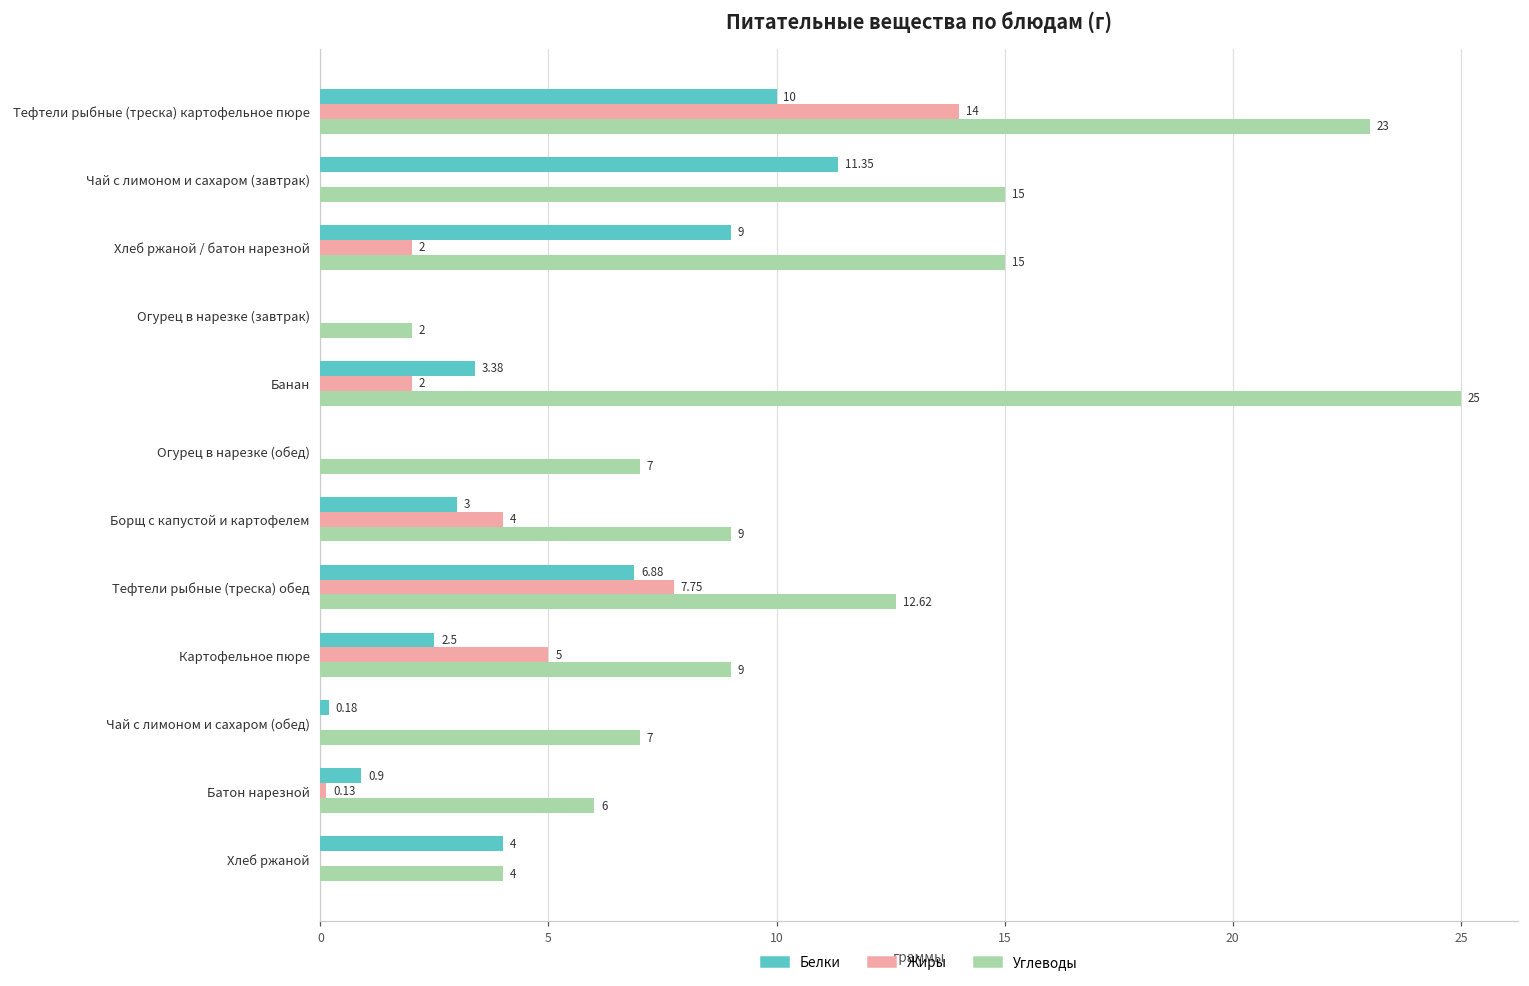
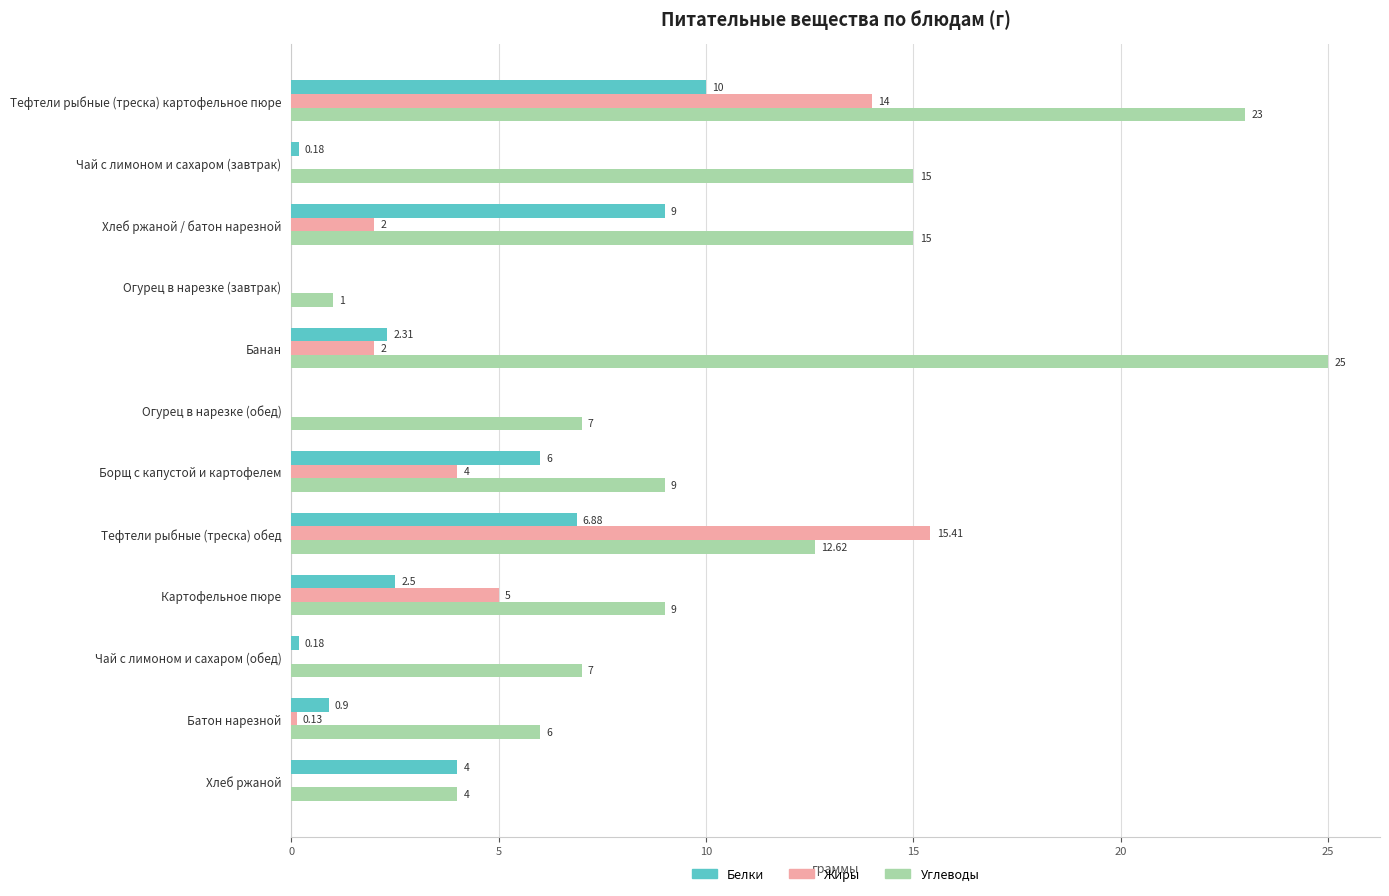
  {
    "Белки": {
      "Тефтели рыбные (треска) картофельное пюре": 10,
-     "Чай с лимоном и сахаром (завтрак)": 11.35,
+     "Чай с лимоном и сахаром (завтрак)": 0.18,
      "Хлеб ржаной / батон нарезной": 9,
-     "Банан": 3.38,
-     "Борщ с капустой и картофелем": 3,
+     "Банан": 2.31,
+     "Борщ с капустой и картофелем": 6,
      "Тефтели рыбные (треска) обед": 6.88,
      "Картофельное пюре": 2.5,
      "Чай с лимоном и сахаром (обед)": 0.18,
      "Батон нарезной": 0.9,
      "Хлеб ржаной": 4
    },
    "Жиры": {
      "Тефтели рыбные (треска) картофельное пюре": 14,
      "Хлеб ржаной / батон нарезной": 2,
      "Банан": 2,
      "Борщ с капустой и картофелем": 4,
-     "Тефтели рыбные (треска) обед": 7.75,
+     "Тефтели рыбные (треска) обед": 15.41,
      "Картофельное пюре": 5,
      "Батон нарезной": 0.13
    },
    "Углеводы": {
      "Тефтели рыбные (треска) картофельное пюре": 23,
      "Чай с лимоном и сахаром (завтрак)": 15,
      "Хлеб ржаной / батон нарезной": 15,
-     "Огурец в нарезке (завтрак)": 2,
+     "Огурец в нарезке (завтрак)": 1,
      "Банан": 25,
      "Огурец в нарезке (обед)": 7,
      "Борщ с капустой и картофелем": 9,
      "Тефтели рыбные (треска) обед": 12.62,
      "Картофельное пюре": 9,
      "Чай с лимоном и сахаром (обед)": 7,
      "Батон нарезной": 6,
      "Хлеб ржаной": 4
    }
  }
